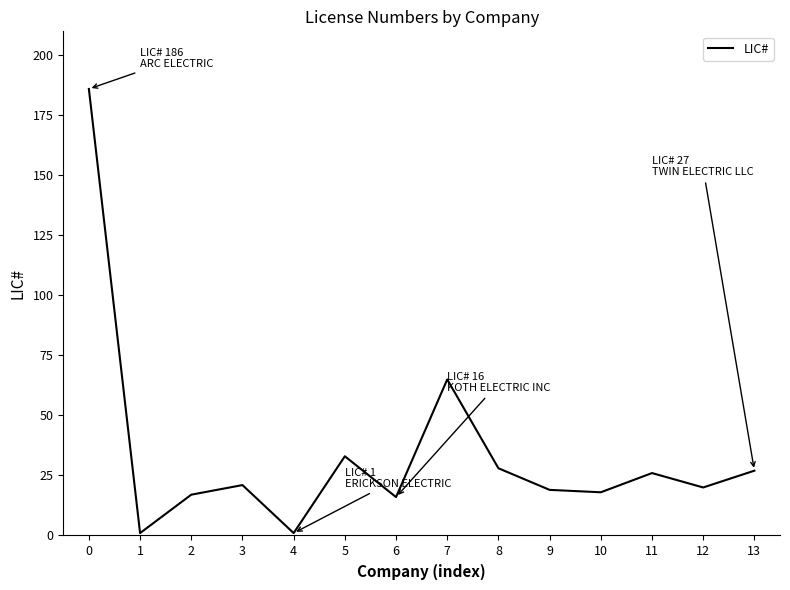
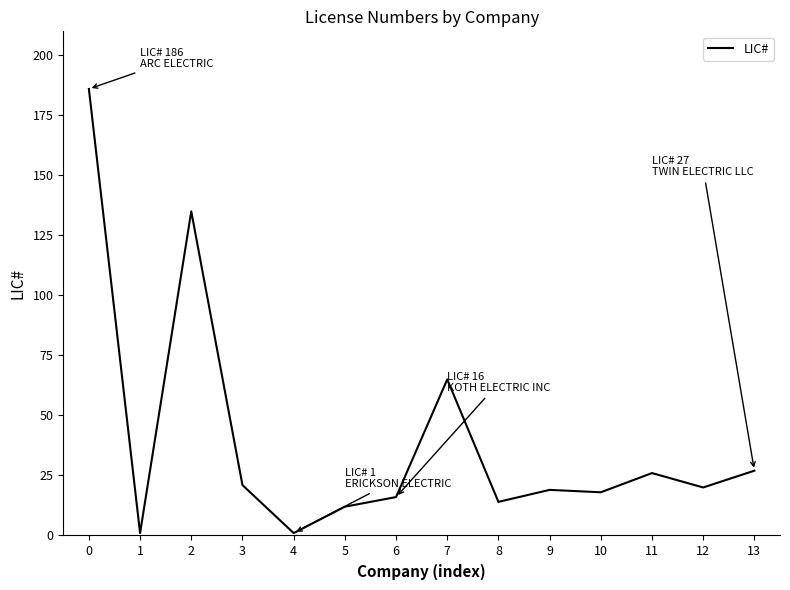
  {
    "1": 1,
-   "2": 17,
+   "2": 135,
    "3": 21,
    "4": 1,
-   "5": 33,
-   "8": 28,
+   "5": 12,
+   "8": 14,
    "10": 18,
    "11": 26,
    "12": 20
  }
